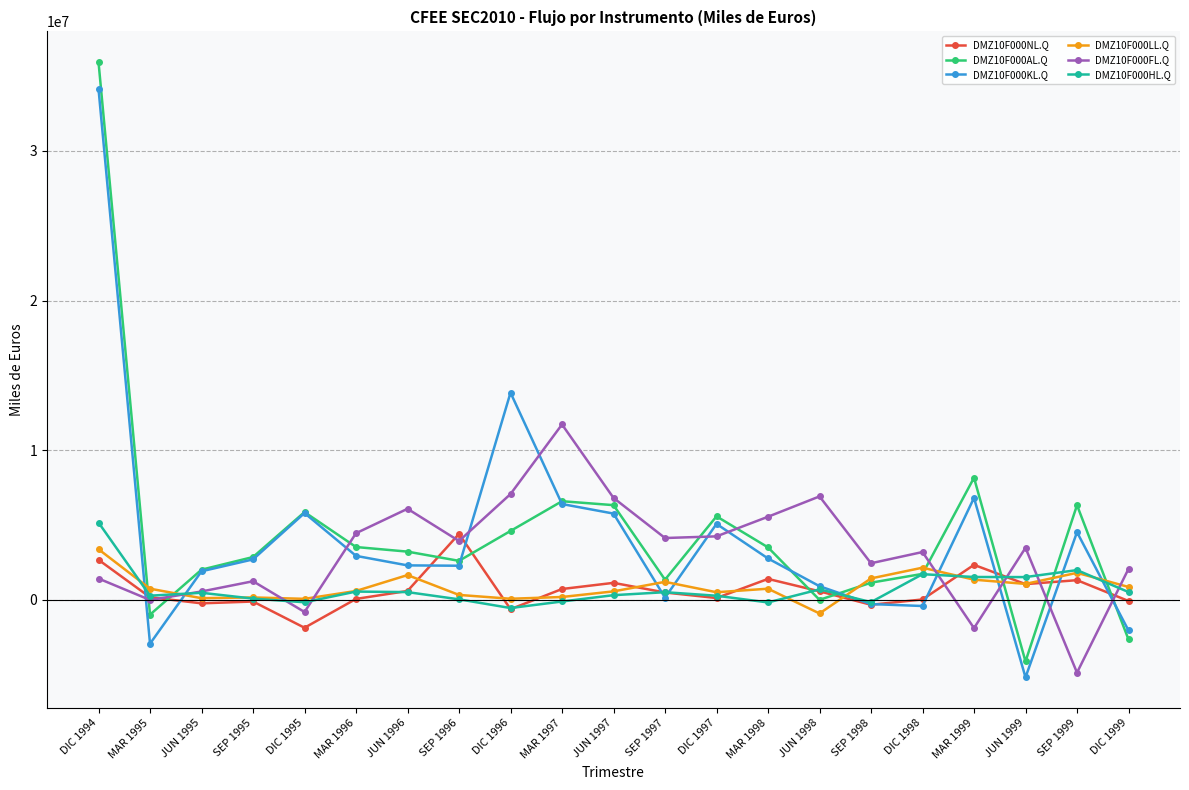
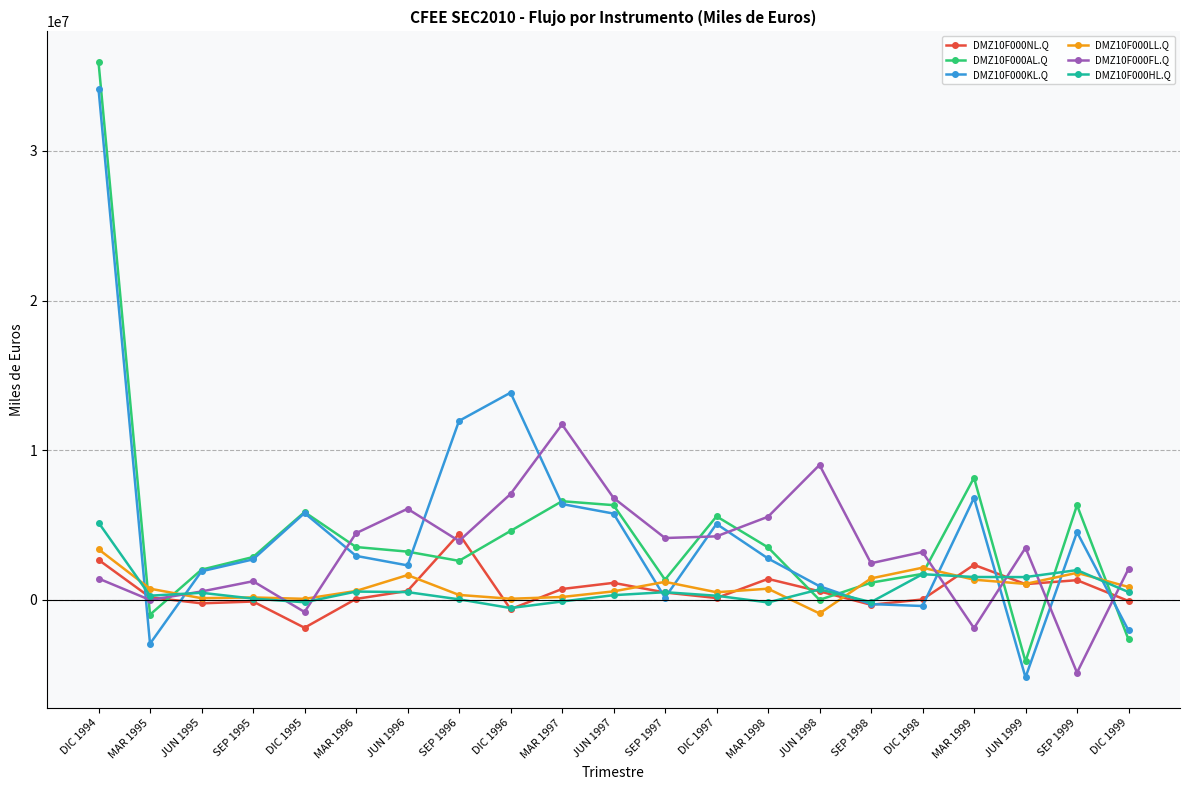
  {
    "DMZ10F000NL.Q": {
      "DIC 1994": 2700000,
      "JUN 1995": -200000,
      "SEP 1995": -100000,
      "DIC 1995": -1900000,
      "MAR 1996": 100000,
      "SEP 1996": 4400000,
      "MAR 1997": 700000,
      "JUN 1997": 1100000,
      "MAR 1998": 1400000,
      "DIC 1998": 0,
      "MAR 1999": 2300000,
      "SEP 1999": 1300000,
      "DIC 1999": -100000
    },
    "DMZ10F000KL.Q": {
      "DIC 1994": 34100000,
      "MAR 1995": -2900000,
      "MAR 1996": 2900000,
      "JUN 1996": 2300000,
-     "SEP 1996": 2300000,
+     "SEP 1996": 12000000,
      "DIC 1996": 13800000,
      "MAR 1997": 6400000,
      "JUN 1997": 5800000,
      "SEP 1997": 100000,
      "DIC 1997": 5100000,
      "MAR 1998": 2800000,
      "JUN 1998": 900000,
      "DIC 1998": -400000,
      "MAR 1999": 6800000,
      "JUN 1999": -5200000,
      "SEP 1999": 4500000,
      "DIC 1999": -2000000
    },
    "DMZ10F000LL.Q": {
      "DIC 1994": 3400000,
      "MAR 1995": 700000,
      "JUN 1995": 100000,
      "DIC 1995": 100000,
      "JUN 1996": 1700000,
      "SEP 1996": 300000,
      "DIC 1996": 100000,
      "MAR 1997": 200000,
      "JUN 1997": 600000,
      "DIC 1997": 500000,
      "MAR 1998": 700000,
      "JUN 1998": -900000,
      "SEP 1998": 1400000,
      "DIC 1998": 2100000,
      "MAR 1999": 1300000,
      "SEP 1999": 1800000,
      "DIC 1999": 900000
    },
    "DMZ10F000FL.Q": {
      "DIC 1994": 1400000,
      "MAR 1995": 0,
      "SEP 1995": 1200000,
      "DIC 1995": -800000,
      "MAR 1996": 4500000,
      "JUN 1996": 6100000,
      "SEP 1996": 3900000,
      "DIC 1996": 7100000,
      "MAR 1997": 11700000,
      "JUN 1997": 6800000,
      "SEP 1997": 4100000,
      "DIC 1997": 4200000,
      "MAR 1998": 5600000,
-     "JUN 1998": 6900000,
+     "JUN 1998": 9000000,
      "SEP 1998": 2400000,
      "DIC 1998": 3200000,
      "MAR 1999": -1900000,
      "JUN 1999": 3500000,
      "SEP 1999": -4900000,
      "DIC 1999": 2100000
    }
  }
